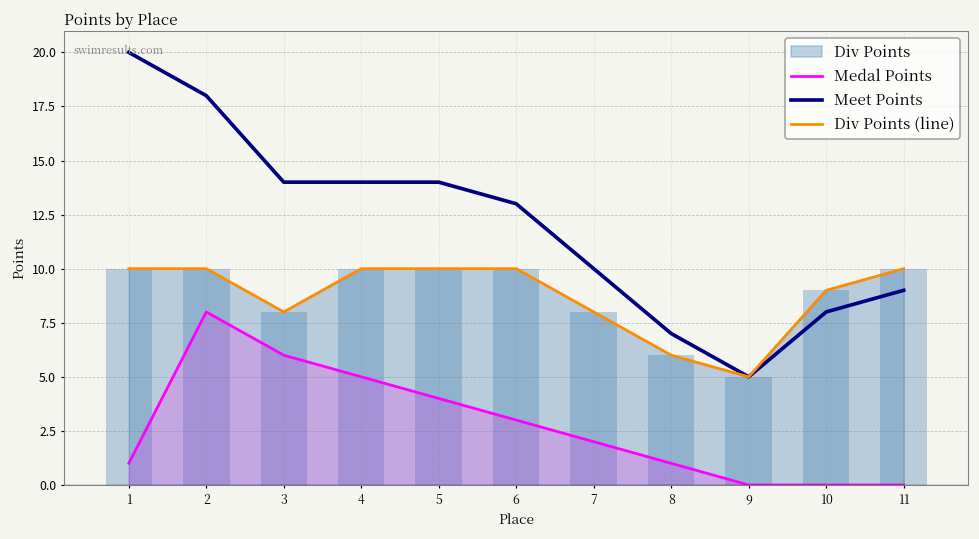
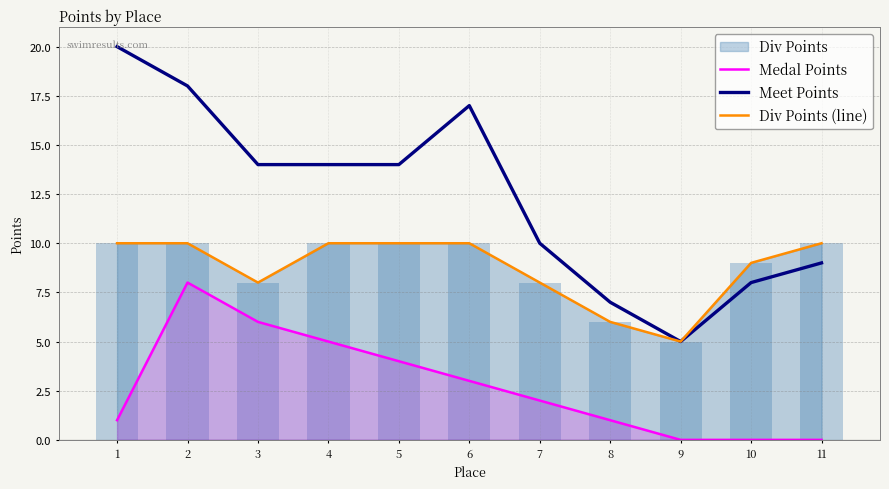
  {
    "Div Points": {
      "1": 10,
      "2": 10,
      "3": 8,
      "4": 10,
      "5": 10,
      "6": 10,
      "7": 8,
      "8": 6,
      "9": 5,
      "10": 9,
      "11": 10
    },
    "Medal Points": {
      "1": 1,
      "2": 8,
      "3": 6,
      "4": 5,
      "5": 4,
      "6": 3,
      "7": 2,
      "8": 1,
      "9": 0,
      "10": 0,
      "11": 0
    },
    "Meet Points": {
      "1": 20,
      "2": 18,
      "3": 14,
      "4": 14,
      "5": 14,
-     "6": 13,
+     "6": 17,
      "7": 10,
      "8": 7,
      "10": 8,
      "11": 9
    }
  }
